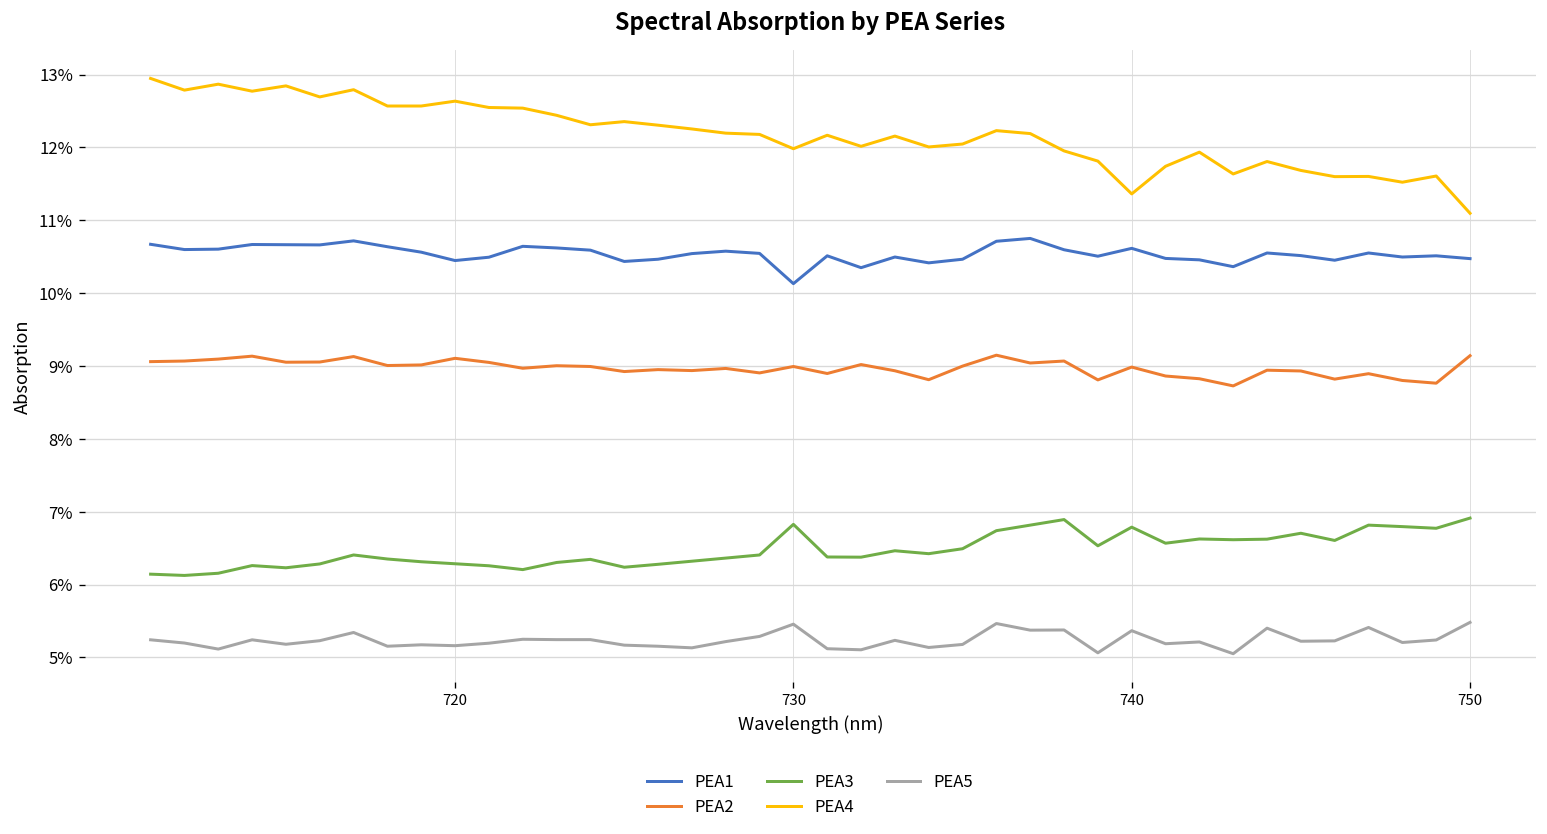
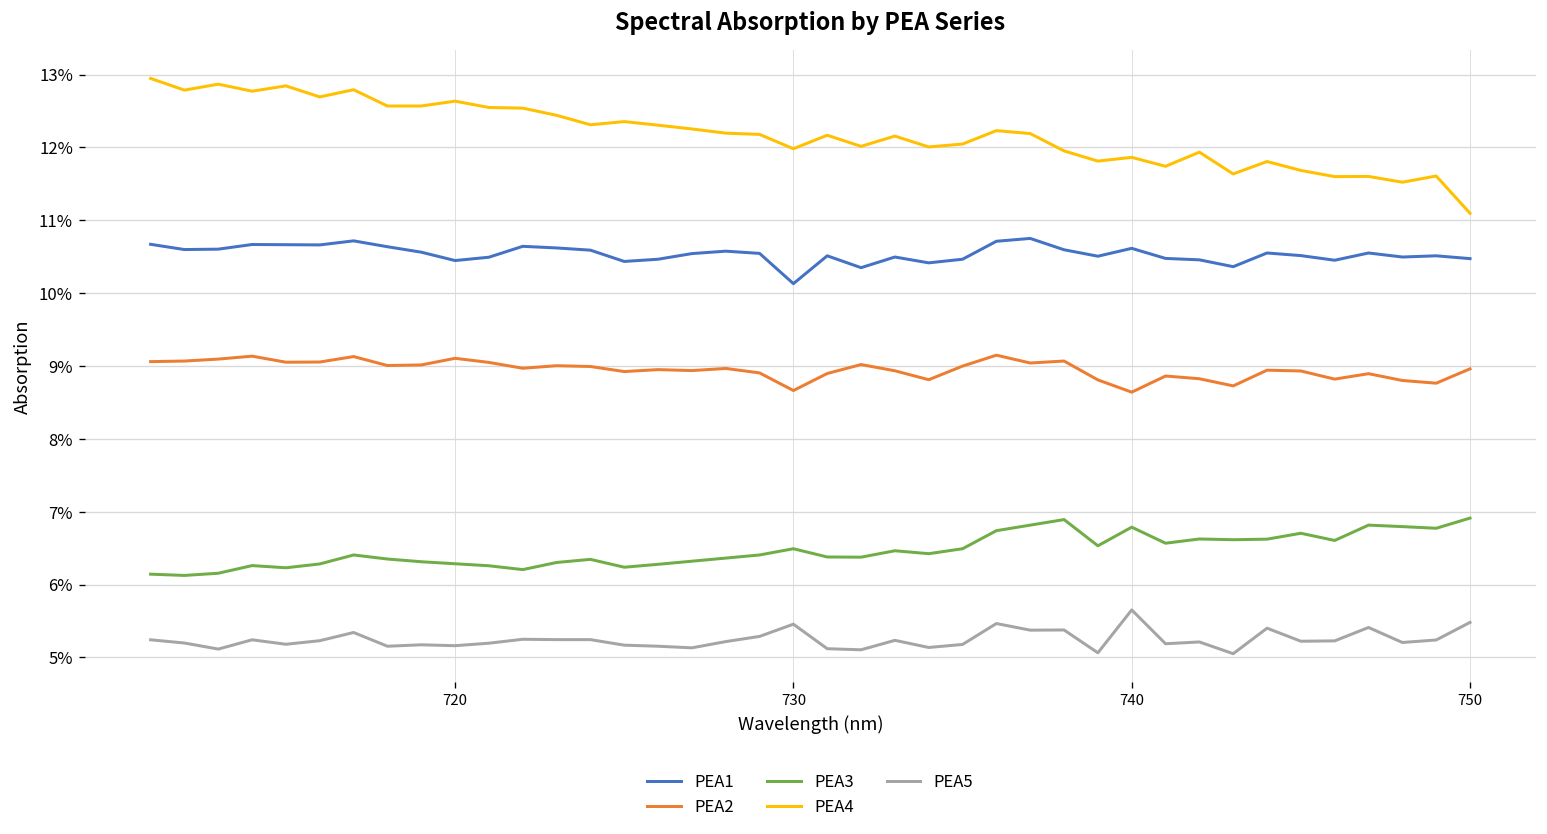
  {
    "PEA1": {
      "720": "10.4%",
      "730": "10.1%",
      "740": "10.6%",
      "750": "10.5%"
    },
    "PEA2": {
      "720": "9.1%",
-     "730": "9.0%",
-     "740": "9.0%",
-     "750": "9.1%"
+     "730": "8.7%",
+     "740": "8.6%",
+     "750": "9.0%"
    },
    "PEA3": {
      "720": "6.3%",
-     "730": "6.8%",
+     "730": "6.5%",
      "740": "6.8%",
      "750": "6.9%"
    },
    "PEA4": {
      "720": "12.6%",
      "730": "12.0%",
-     "740": "11.4%",
+     "740": "11.9%",
      "750": "11.1%"
    },
    "PEA5": {
      "720": "5.2%",
      "730": "5.5%",
-     "740": "5.4%",
+     "740": "5.7%",
      "750": "5.5%"
    }
  }
